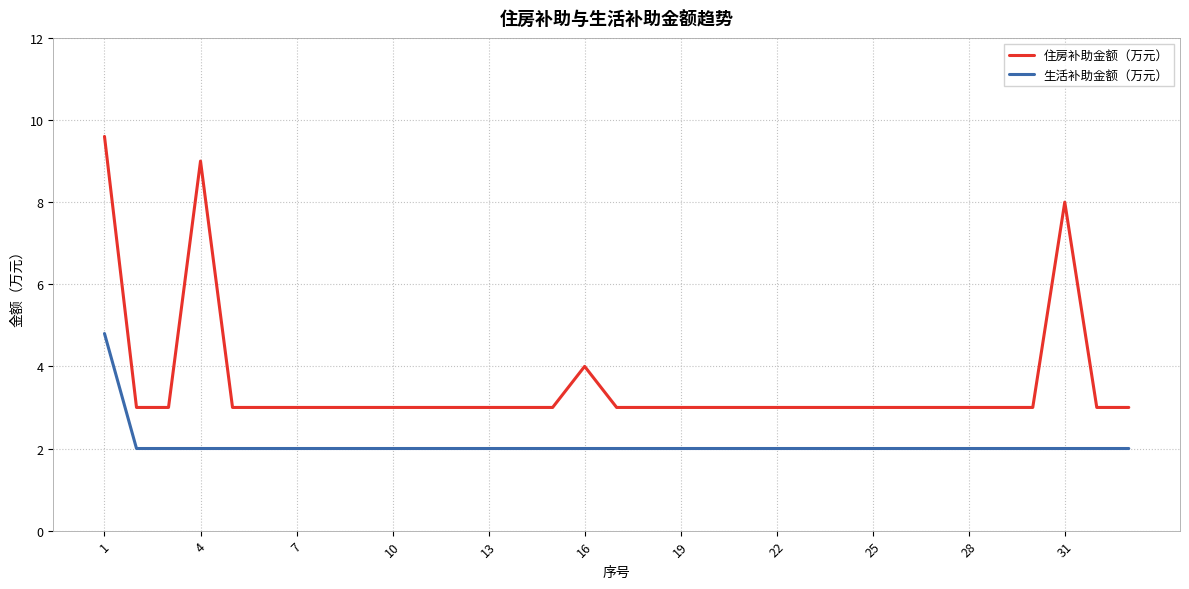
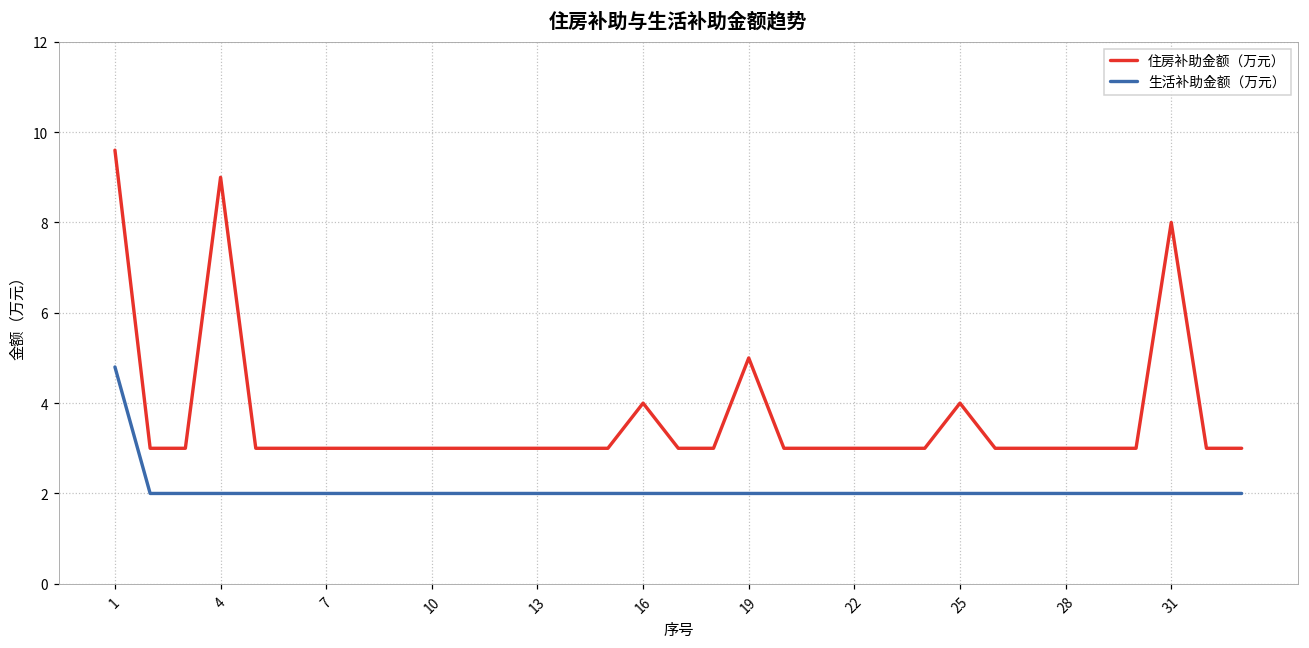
  {
    "住房补助金额（万元）": {
      "1": 9.6,
      "4": 9,
      "7": 3,
      "10": 3,
      "13": 3,
      "16": 4,
-     "19": 3,
+     "19": 5,
      "22": 3,
-     "25": 3,
+     "25": 4,
      "28": 3,
      "31": 8
    },
    "生活补助金额（万元）": {
      "1": 4.8,
      "4": 2,
      "7": 2,
      "10": 2,
      "13": 2,
      "16": 2,
      "19": 2,
      "22": 2,
      "25": 2,
      "28": 2,
      "31": 2
    }
  }
